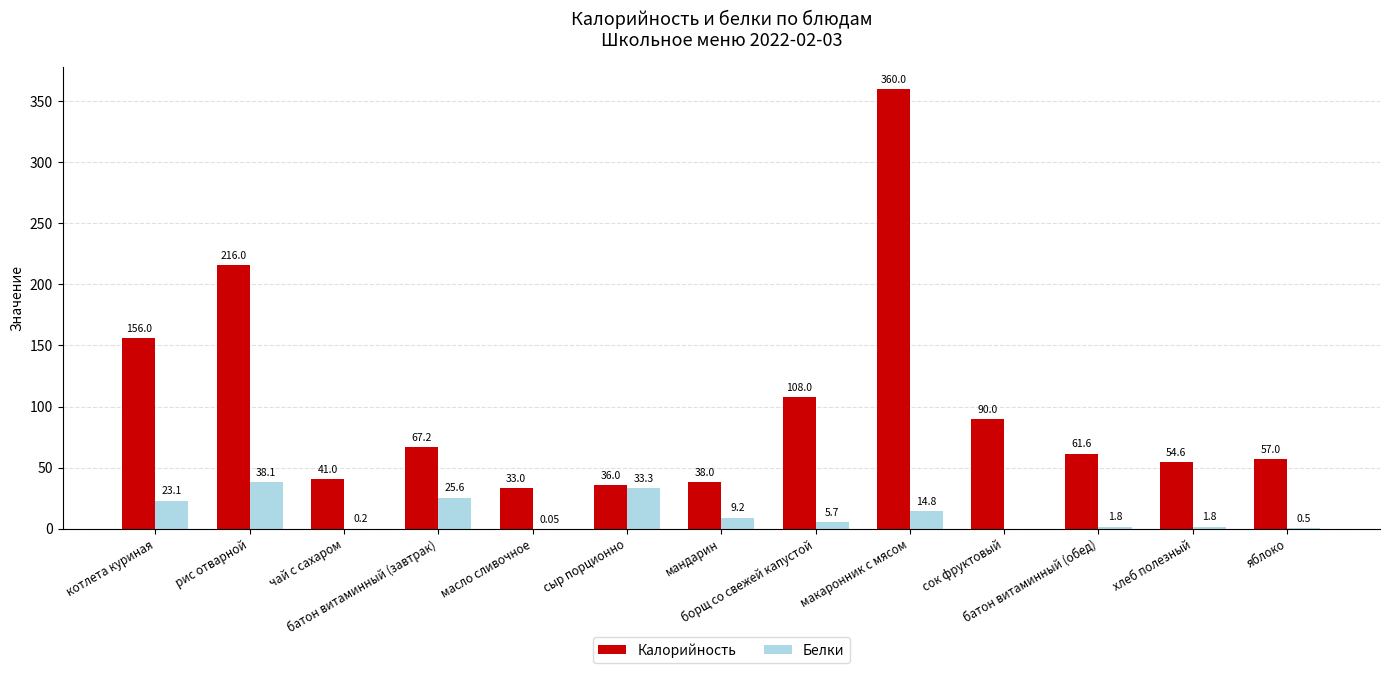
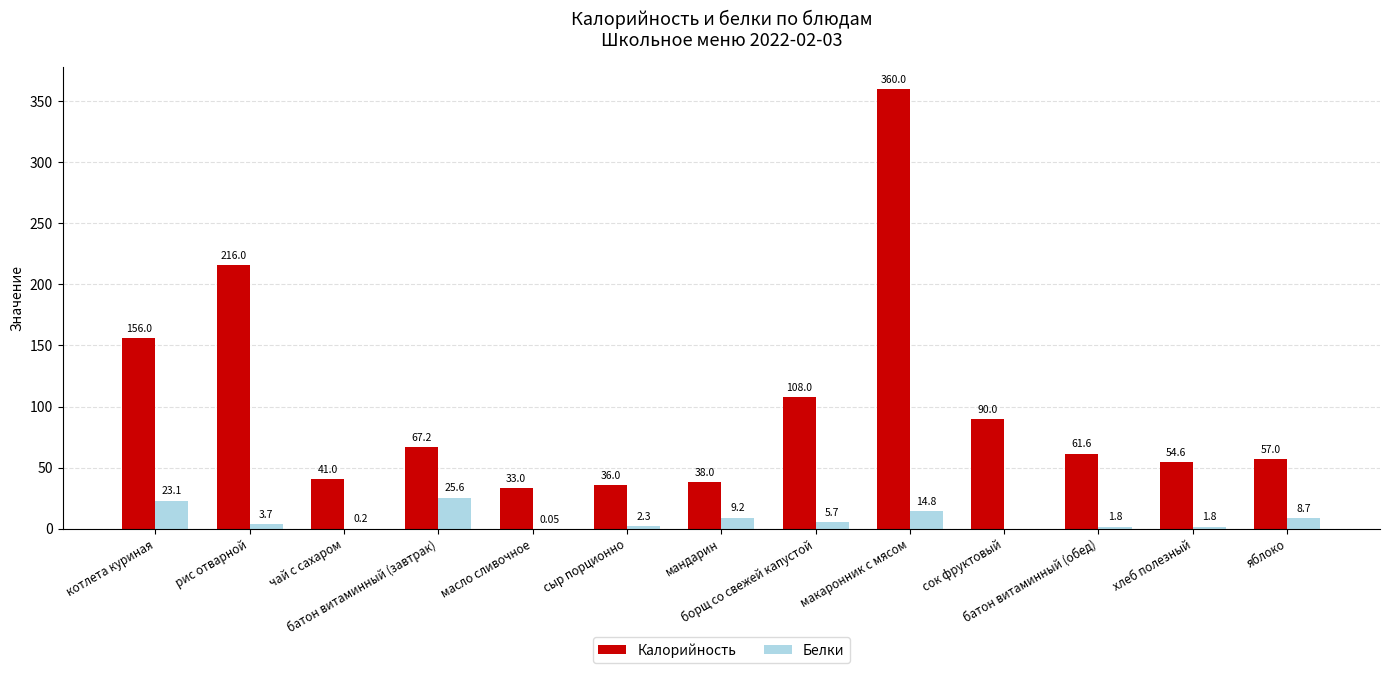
  {
    "Калорийность": {
      "котлета куриная": 156.0,
      "рис отварной": 216.0,
      "чай с сахаром": 41.0,
      "батон витаминный (завтрак)": 67.2,
      "масло сливочное": 33.0,
      "сыр порционно": 36.0,
      "мандарин": 38.0,
      "борщ со свежей капустой": 108.0,
      "макаронник с мясом": 360.0,
      "сок фруктовый": 90.0,
      "батон витаминный (обед)": 61.6,
      "хлеб полезный": 54.6,
      "яблоко": 57.0
    },
    "Белки": {
      "котлета куриная": 23.1,
-     "рис отварной": 38.1,
+     "рис отварной": 3.7,
      "чай с сахаром": 0.2,
      "батон витаминный (завтрак)": 25.6,
      "масло сливочное": 0.05,
-     "сыр порционно": 33.3,
+     "сыр порционно": 2.3,
      "мандарин": 9.2,
      "борщ со свежей капустой": 5.7,
      "макаронник с мясом": 14.8,
      "батон витаминный (обед)": 1.8,
      "хлеб полезный": 1.8,
-     "яблоко": 0.5
+     "яблоко": 8.7
    }
  }
